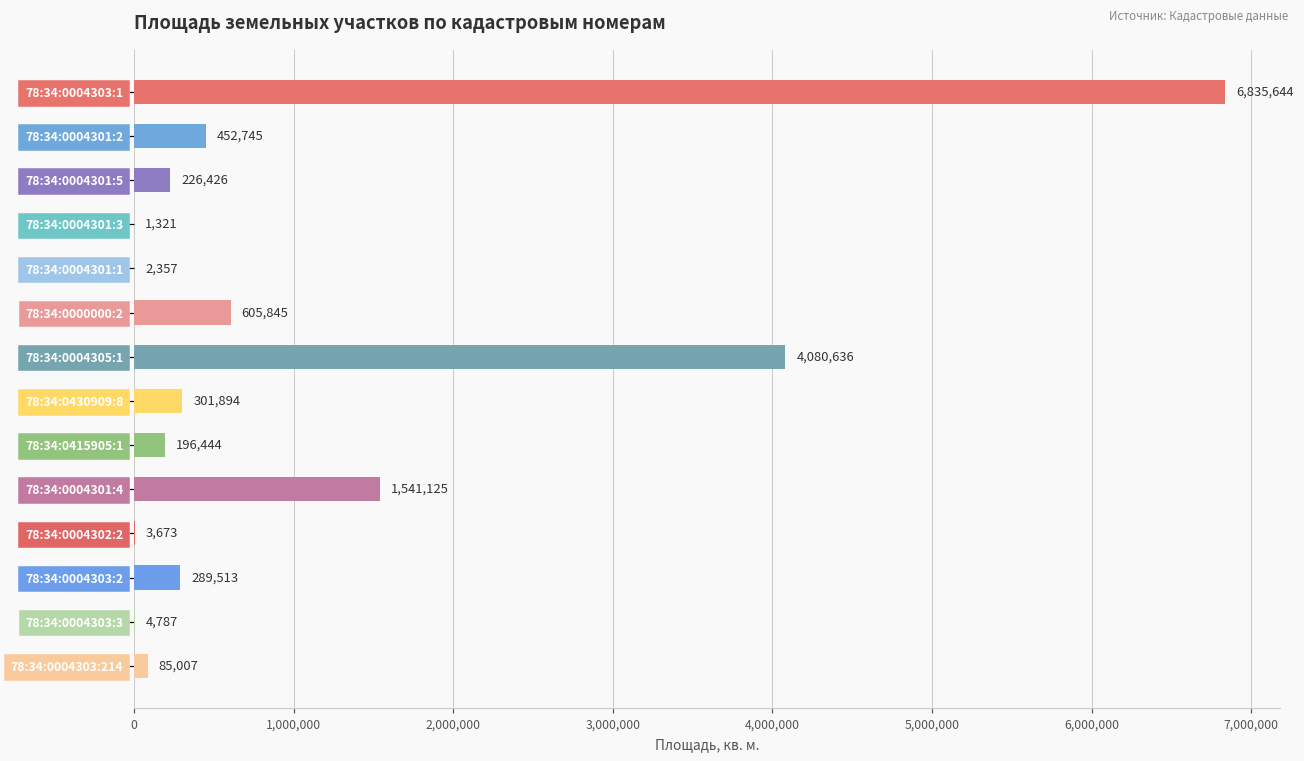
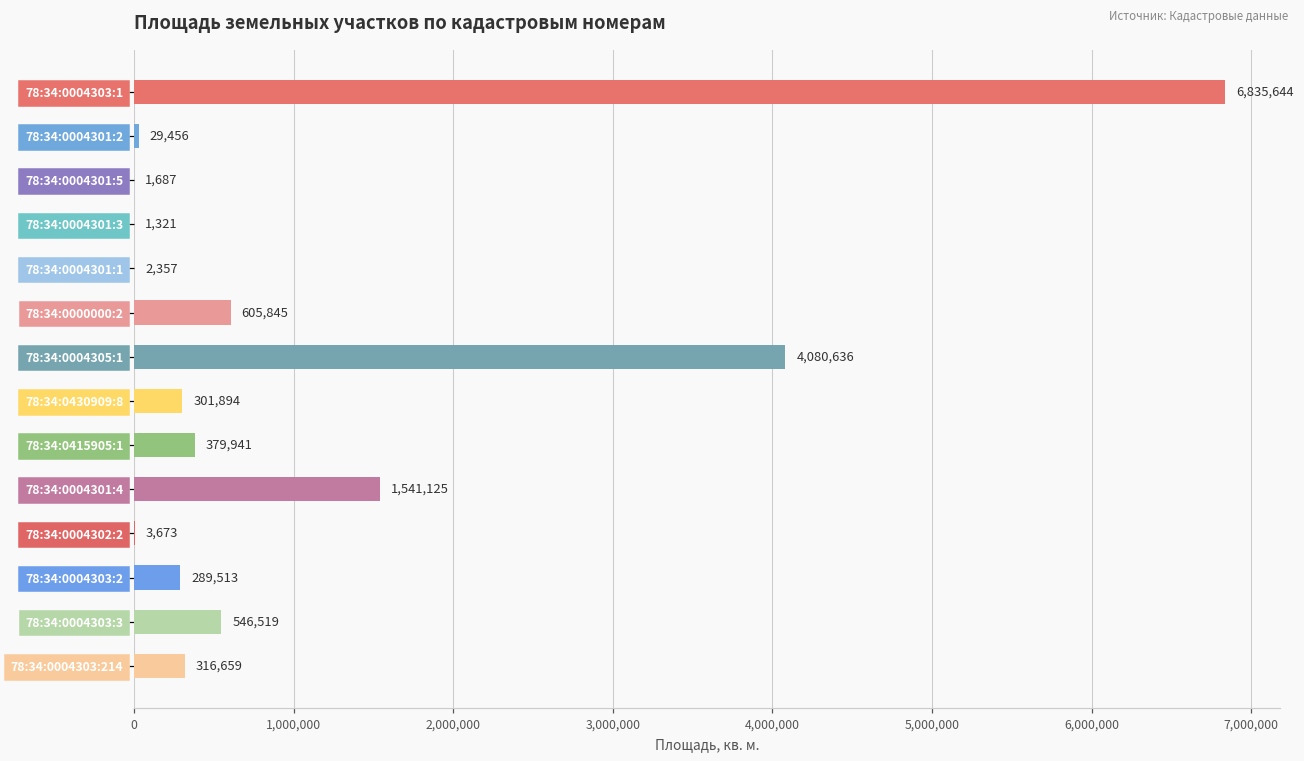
  {
    "78:34:0004303:1": "6,835,644",
-   "78:34:0004301:2": "452,745",
-   "78:34:0004301:5": "226,426",
+   "78:34:0004301:2": "29,456",
+   "78:34:0004301:5": "1,687",
    "78:34:0004301:3": "1,321",
    "78:34:0004301:1": "2,357",
    "78:34:0000000:2": "605,845",
    "78:34:0004305:1": "4,080,636",
    "78:34:0430909:8": "301,894",
-   "78:34:0415905:1": "196,444",
+   "78:34:0415905:1": "379,941",
    "78:34:0004301:4": "1,541,125",
    "78:34:0004302:2": "3,673",
    "78:34:0004303:2": "289,513",
-   "78:34:0004303:3": "4,787",
-   "78:34:0004303:214": "85,007"
+   "78:34:0004303:3": "546,519",
+   "78:34:0004303:214": "316,659"
  }
